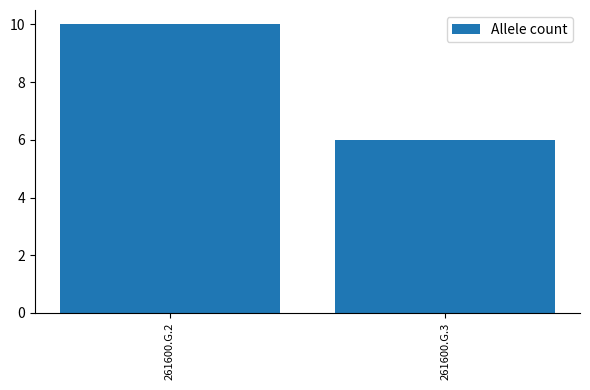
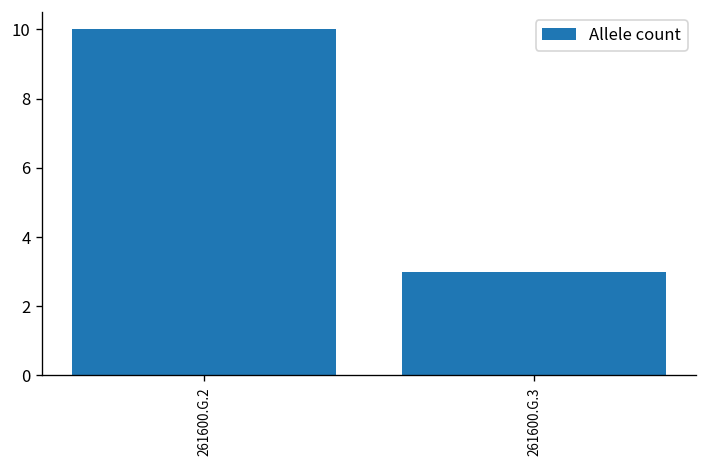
  {
    "261600.G.2": 10,
-   "261600.G.3": 6
+   "261600.G.3": 3
  }
